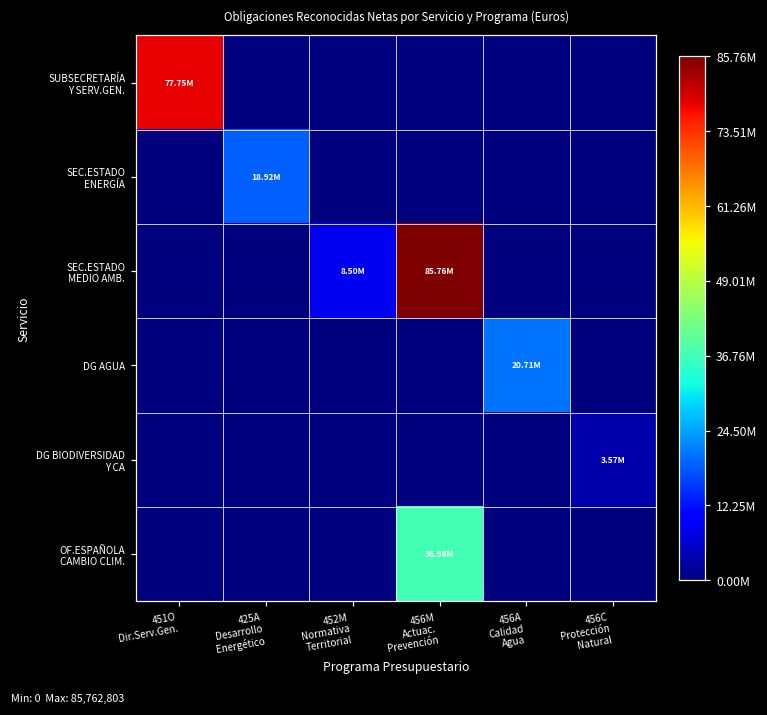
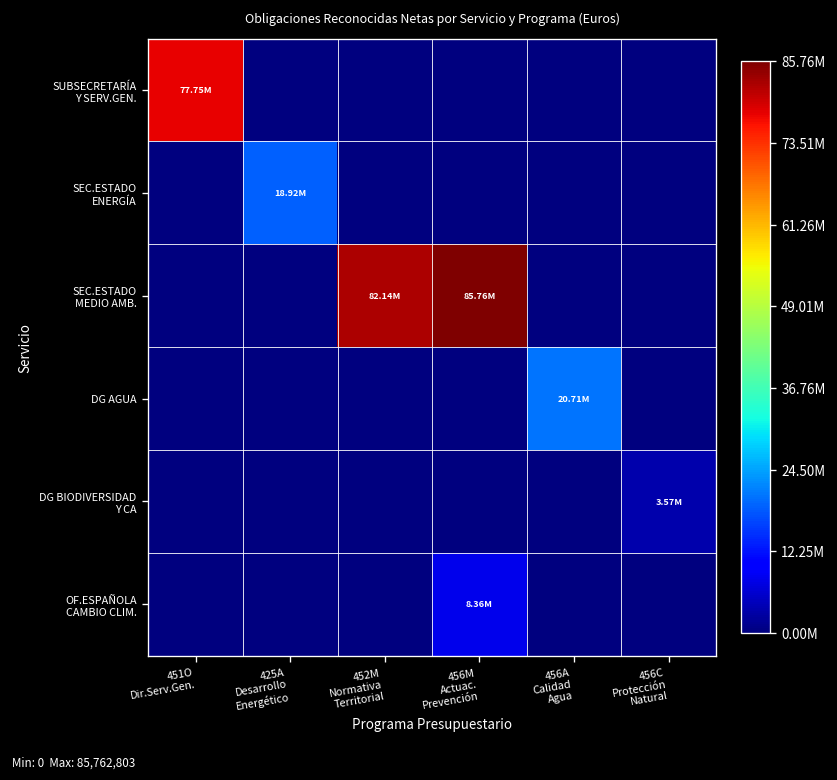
  {
    "SUBSECRETARÍA Y SERV.GEN.": {
      "451O Dir.Serv.Gen.": "77.75M"
    },
    "SEC.ESTADO ENERGÍA": {
      "425A Desarrollo Energético": "18.92M"
    },
    "SEC.ESTADO MEDIO AMB.": {
-     "452M Normativa Territorial": "8.50M",
+     "452M Normativa Territorial": "82.14M",
      "456M Actuac. Prevención": "85.76M"
    },
    "DG AGUA": {
      "456A Calidad Agua": "20.71M"
    },
    "DG BIODIVERSIDAD Y CA": {
      "456C Protección Natural": "3.57M"
    },
    "OF.ESPAÑOLA CAMBIO CLIM.": {
-     "456M Actuac. Prevención": "36.98M"
+     "456M Actuac. Prevención": "8.36M"
    }
  }
